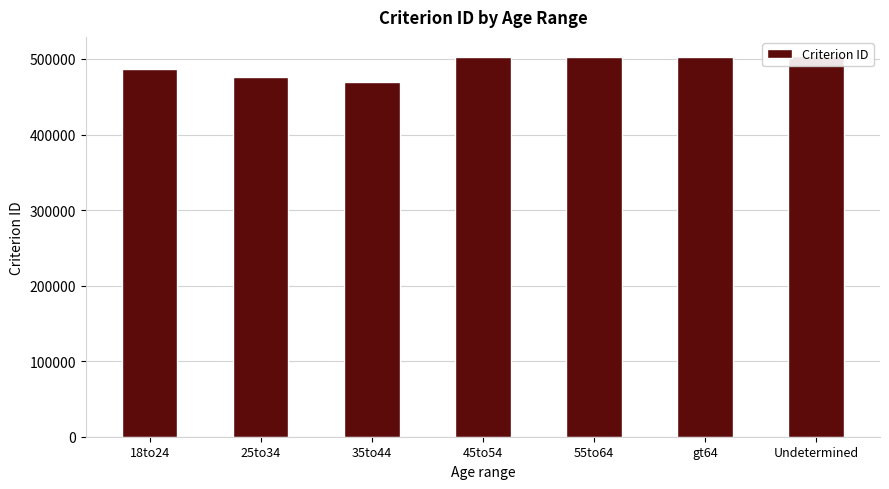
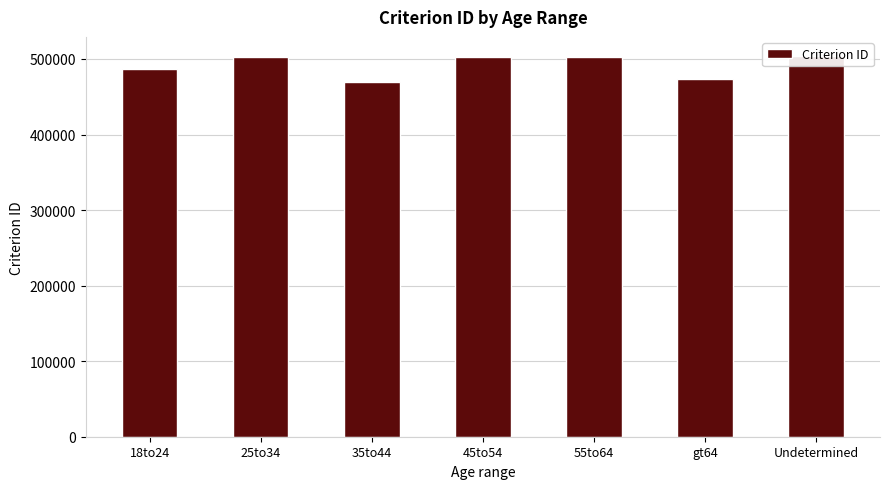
  {
    "18to24": 490000,
-   "25to34": 480000,
+   "25to34": 500000,
    "35to44": 470000,
    "45to54": 500000,
    "55to64": 500000,
-   "gt64": 500000
+   "gt64": 470000
  }
